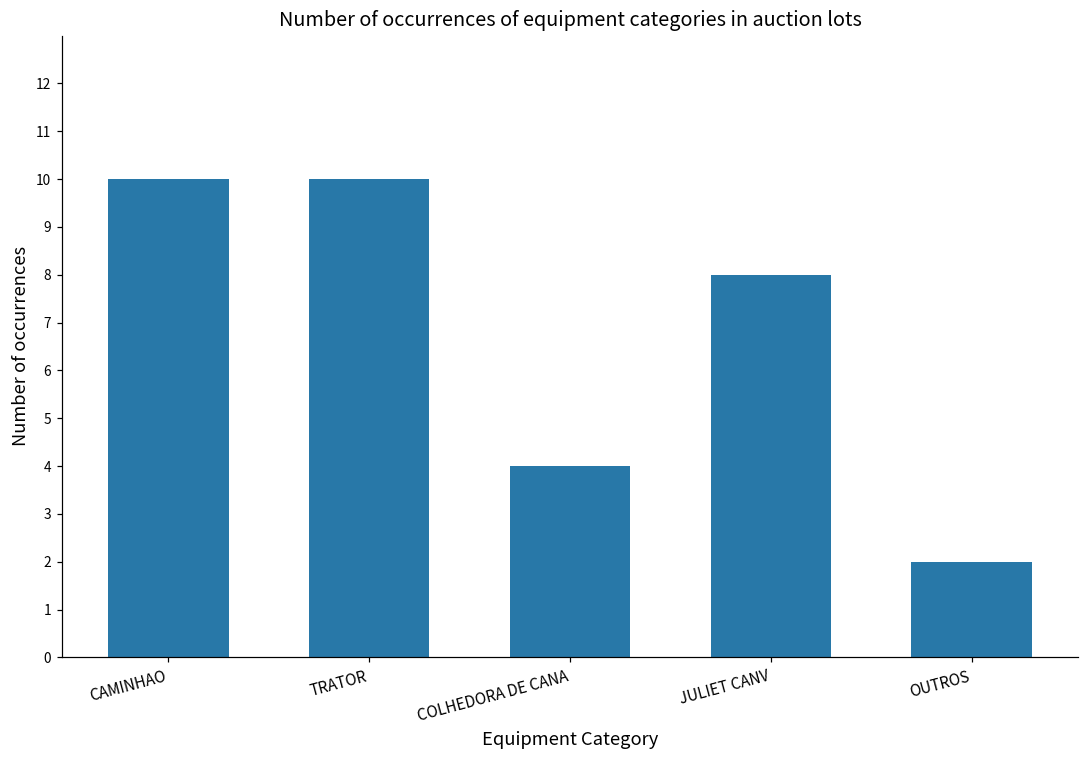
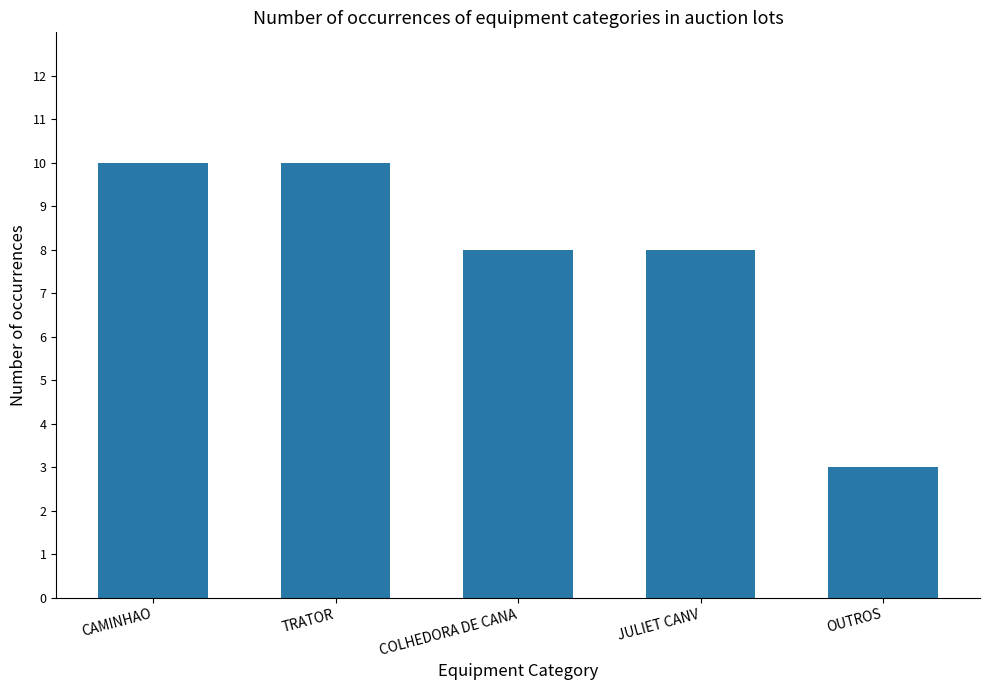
  {
    "CAMINHAO": 10,
    "TRATOR": 10,
-   "COLHEDORA DE CANA": 4,
+   "COLHEDORA DE CANA": 8,
    "JULIET CANV": 8,
-   "OUTROS": 2
+   "OUTROS": 3
  }
